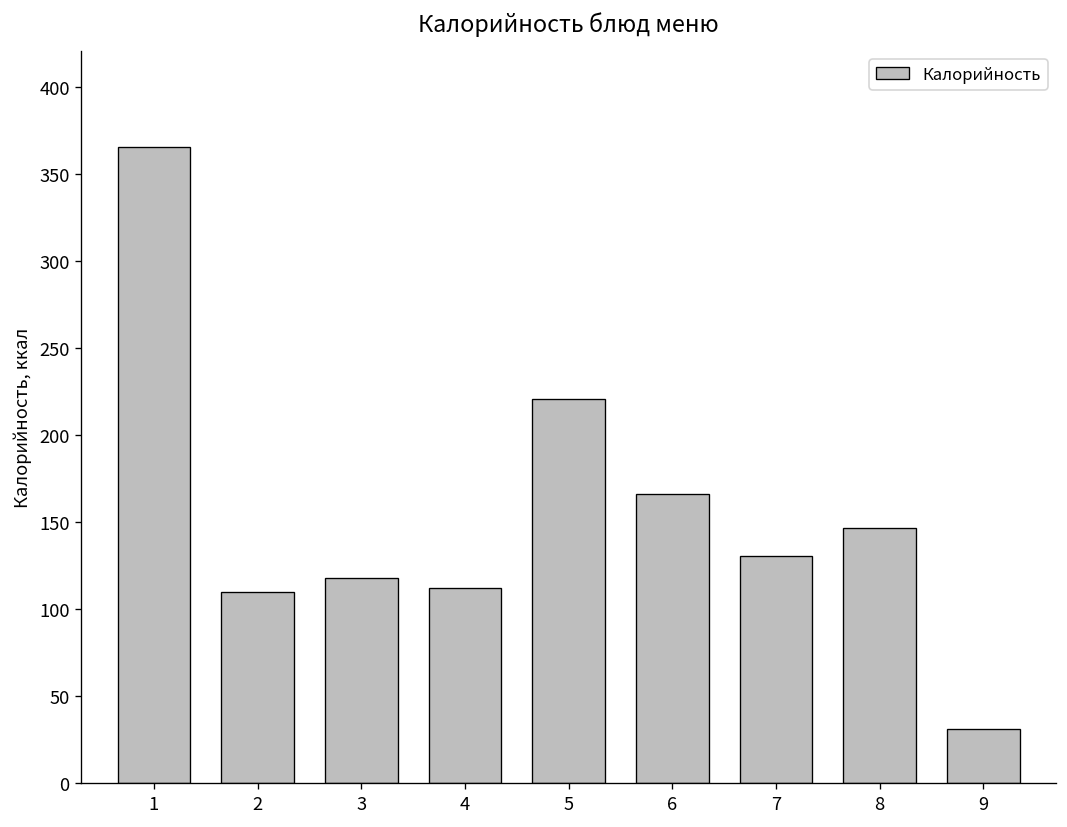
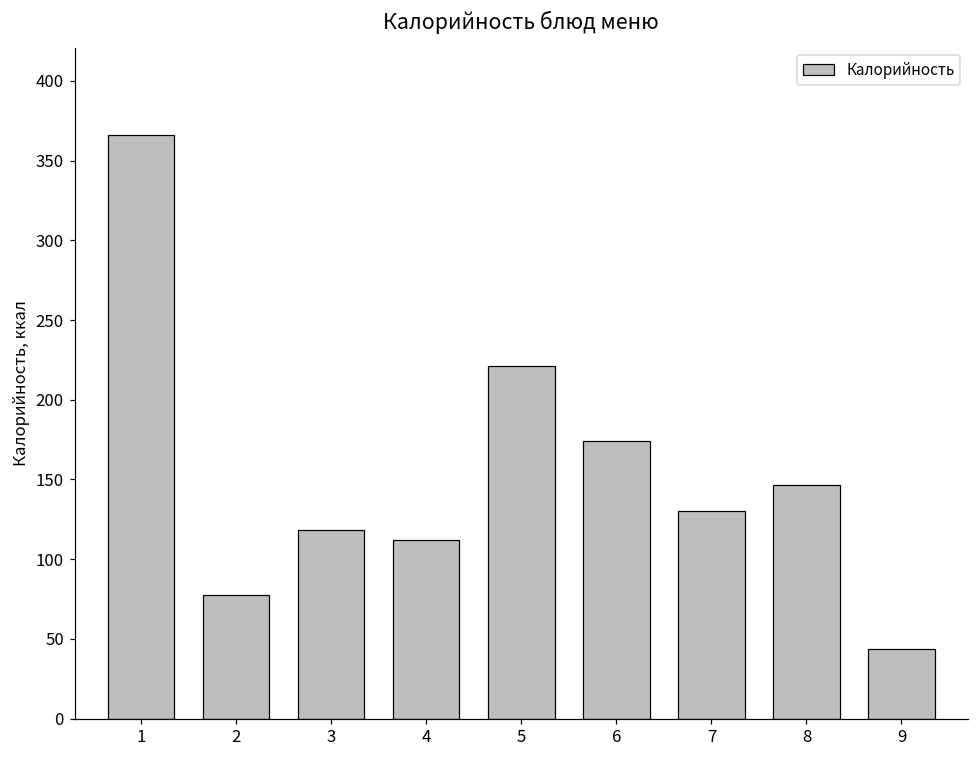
  {
    "1": 366,
-   "2": 110,
+   "2": 78,
    "3": 118,
    "4": 112,
    "5": 221,
-   "6": 166,
+   "6": 174,
    "7": 131,
    "8": 146,
-   "9": 31
+   "9": 44
  }
